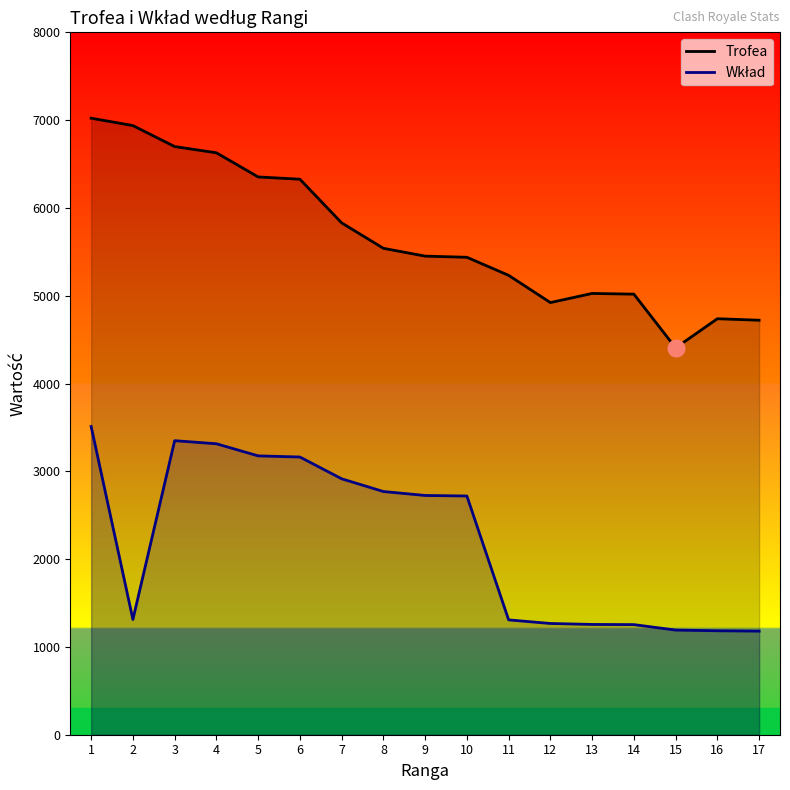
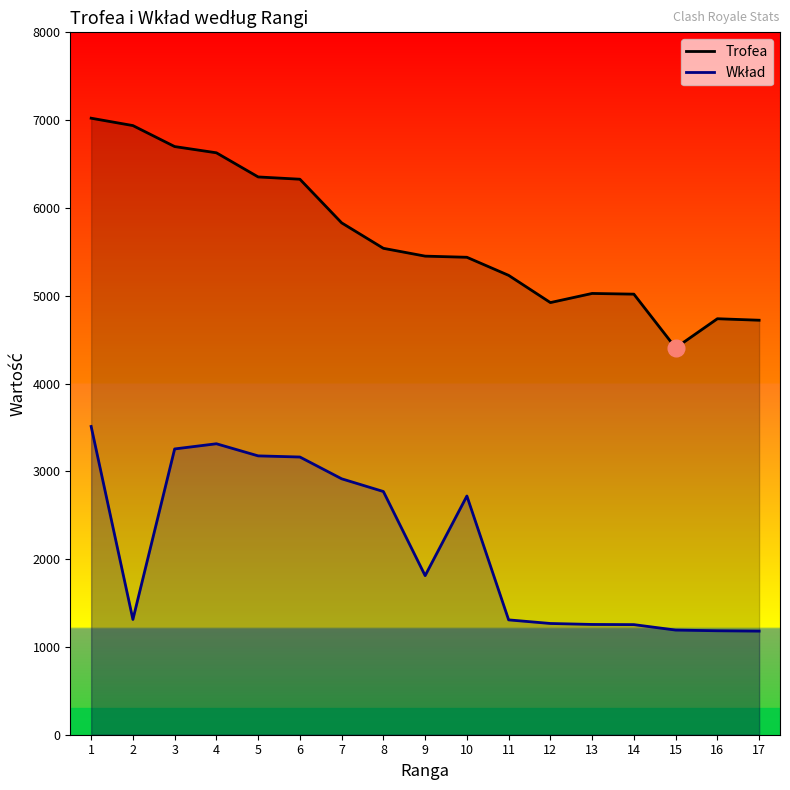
  {
    "Trofea": {
      "1": 7000,
      "2": 6900,
      "3": 6700,
      "4": 6600,
      "5": 6400,
      "6": 6300,
      "7": 5800,
      "8": 5500,
      "9": 5500,
      "10": 5400,
      "11": 5200,
      "12": 4900,
      "13": 5000,
      "14": 5000,
      "16": 4700,
      "17": 4700
    },
    "Wkład": {
      "1": 3500,
      "2": 1300,
-     "3": 3350,
+     "3": 3260,
      "4": 3300,
      "5": 3200,
      "6": 3200,
      "7": 2900,
      "8": 2800,
-     "9": 2700,
+     "9": 1800,
      "10": 2700,
      "11": 1300,
      "12": 1300,
      "13": 1300,
      "14": 1300,
      "15": 1200,
      "16": 1200,
      "17": 1200
    }
  }
